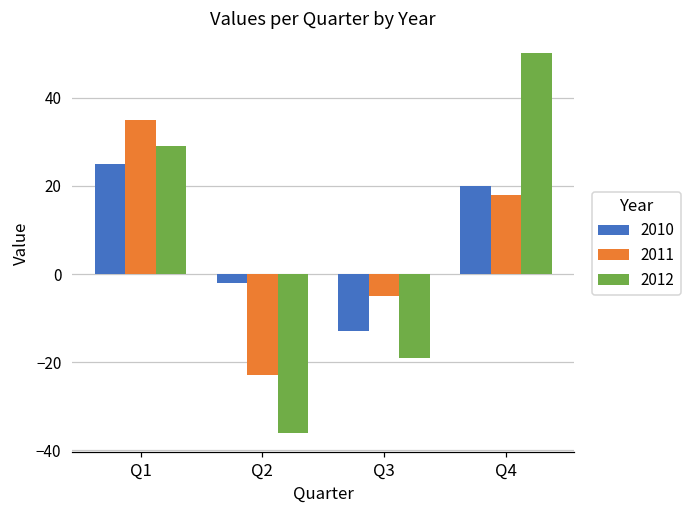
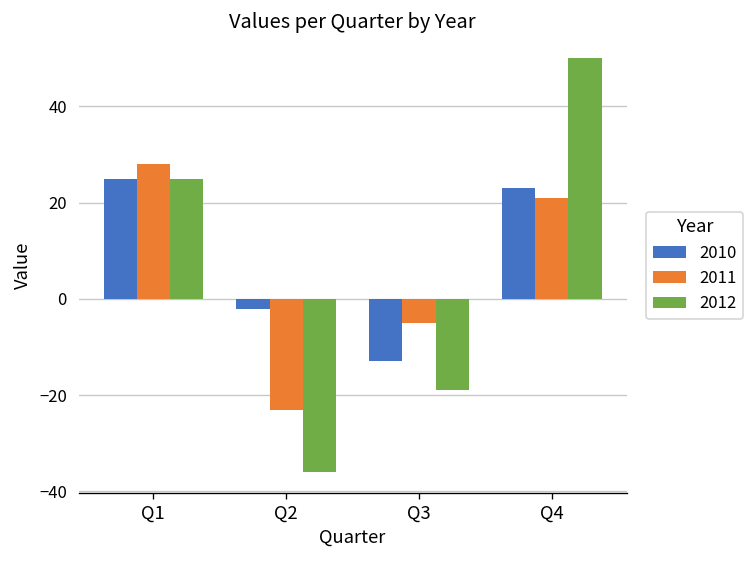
  {
    "2010": {
      "Q1": 25,
      "Q2": -2,
      "Q3": -13,
-     "Q4": 20
+     "Q4": 23
    },
    "2011": {
-     "Q1": 35,
+     "Q1": 28,
      "Q2": -23,
      "Q3": -5,
-     "Q4": 18
+     "Q4": 21
    },
    "2012": {
-     "Q1": 29,
+     "Q1": 25,
      "Q2": -36,
      "Q3": -19,
      "Q4": 50
    }
  }
